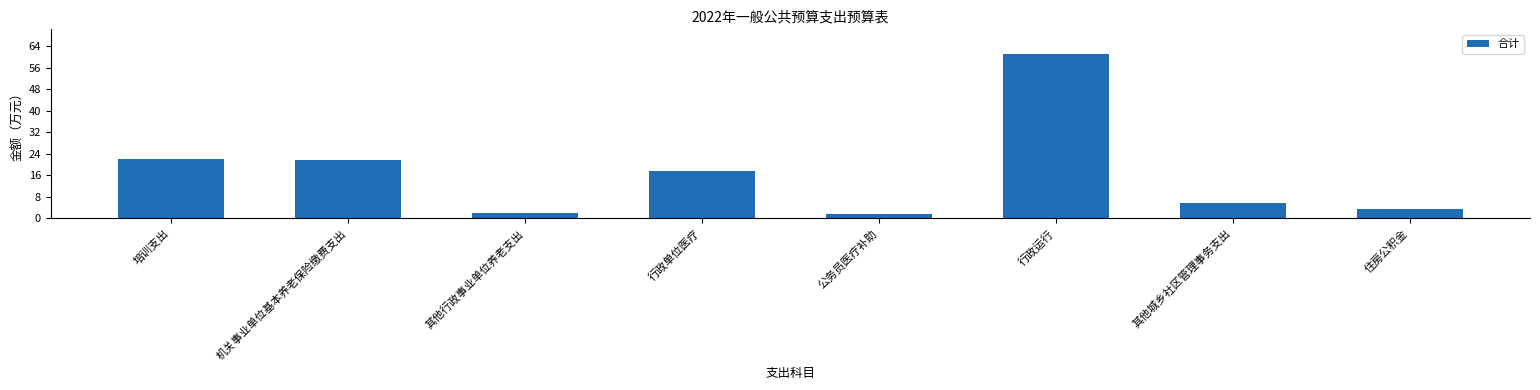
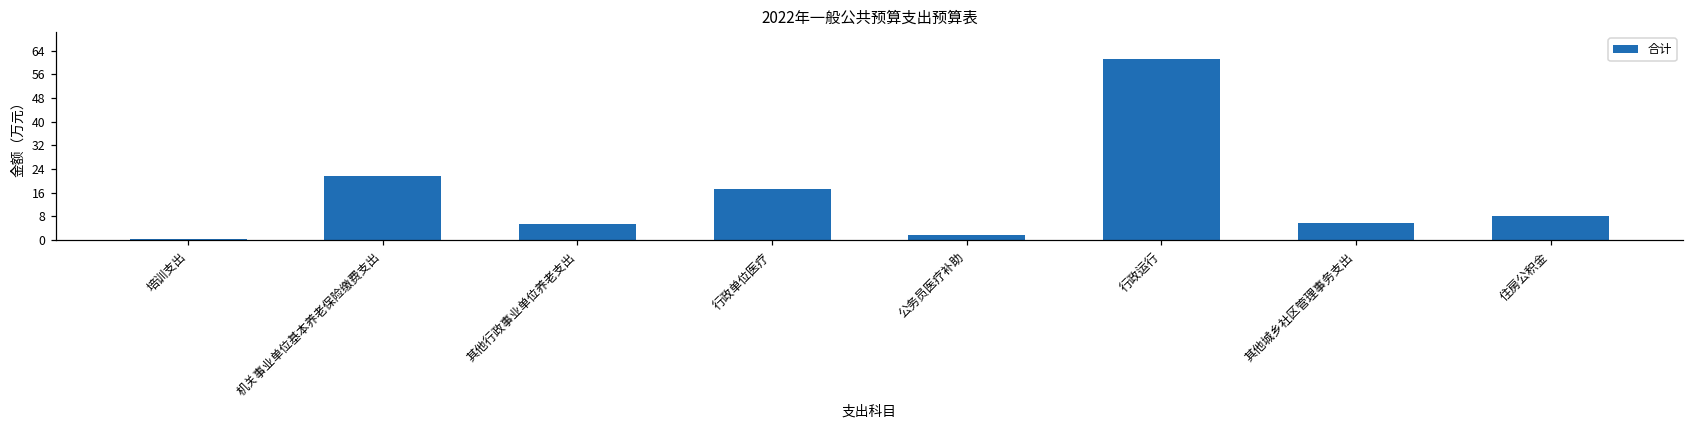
  {
-   "培训支出": 22,
+   "培训支出": 0,
    "机关事业单位基本养老保险缴费支出": 22,
-   "其他行政事业单位养老支出": 2,
+   "其他行政事业单位养老支出": 5,
    "行政单位医疗": 17,
    "公务员医疗补助": 2,
    "行政运行": 61,
    "其他城乡社区管理事务支出": 6,
-   "住房公积金": 3
+   "住房公积金": 8
  }
